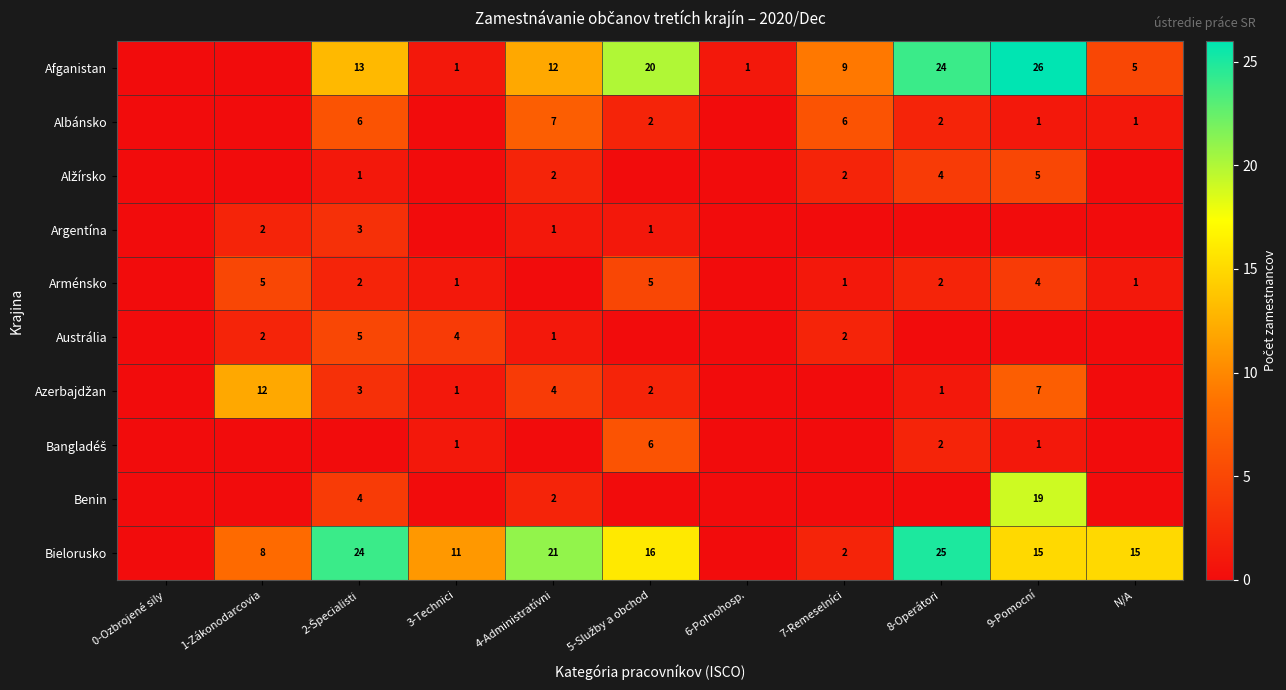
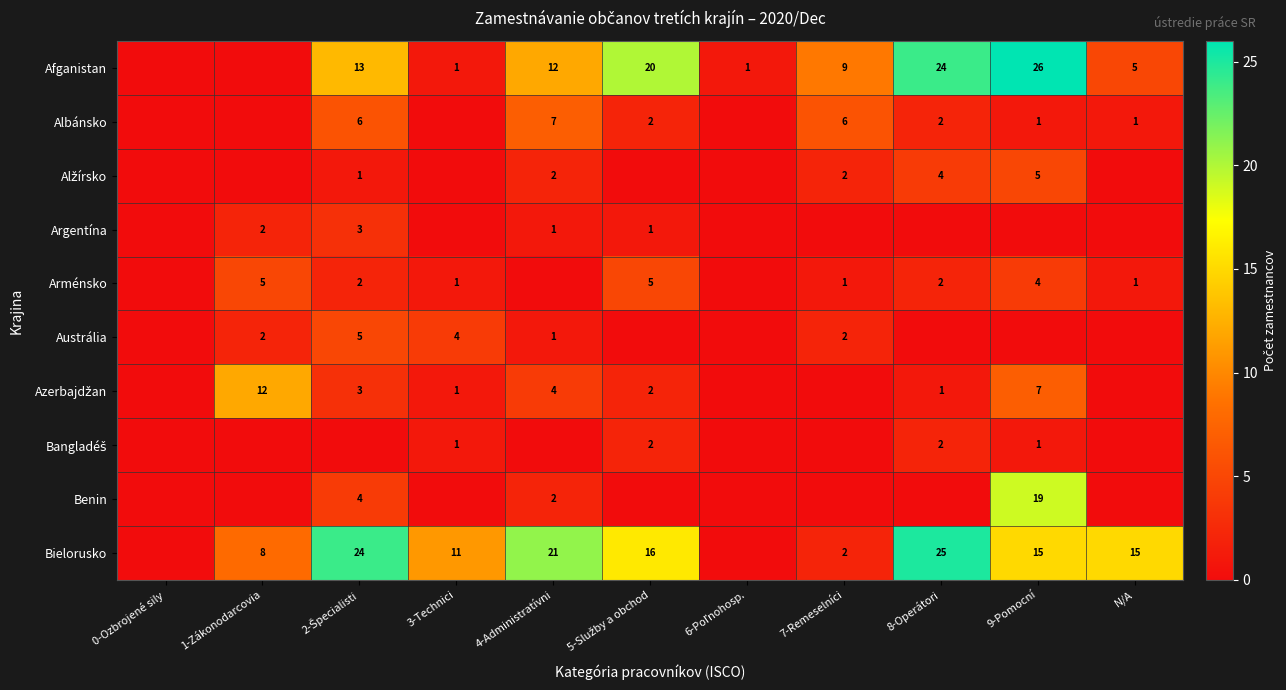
  {
    "Afganistan": {
      "2-Špecialisti": 13,
      "3-Technici": 1,
      "4-Administratívni": 12,
      "5-Služby a obchod": 20,
      "6-Poľnohosp.": 1,
      "7-Remeselníci": 9,
      "8-Operátori": 24,
      "9-Pomocní": 26,
      "N/A": 5
    },
    "Albánsko": {
      "2-Špecialisti": 6,
      "4-Administratívni": 7,
      "5-Služby a obchod": 2,
      "7-Remeselníci": 6,
      "8-Operátori": 2,
      "9-Pomocní": 1,
      "N/A": 1
    },
    "Alžírsko": {
      "2-Špecialisti": 1,
      "4-Administratívni": 2,
      "7-Remeselníci": 2,
      "8-Operátori": 4,
      "9-Pomocní": 5
    },
    "Argentína": {
      "1-Zákonodarcovia": 2,
      "2-Špecialisti": 3,
      "4-Administratívni": 1,
      "5-Služby a obchod": 1
    },
    "Arménsko": {
      "1-Zákonodarcovia": 5,
      "2-Špecialisti": 2,
      "3-Technici": 1,
      "5-Služby a obchod": 5,
      "7-Remeselníci": 1,
      "8-Operátori": 2,
      "9-Pomocní": 4,
      "N/A": 1
    },
    "Austrália": {
      "1-Zákonodarcovia": 2,
      "2-Špecialisti": 5,
      "3-Technici": 4,
      "4-Administratívni": 1,
      "7-Remeselníci": 2
    },
    "Azerbajdžan": {
      "1-Zákonodarcovia": 12,
      "2-Špecialisti": 3,
      "3-Technici": 1,
      "4-Administratívni": 4,
      "5-Služby a obchod": 2,
      "8-Operátori": 1,
      "9-Pomocní": 7
    },
    "Bangladéš": {
      "3-Technici": 1,
-     "5-Služby a obchod": 6,
+     "5-Služby a obchod": 2,
      "8-Operátori": 2,
      "9-Pomocní": 1
    },
    "Benin": {
      "2-Špecialisti": 4,
      "4-Administratívni": 2,
      "9-Pomocní": 19
    },
    "Bielorusko": {
      "1-Zákonodarcovia": 8,
      "2-Špecialisti": 24,
      "3-Technici": 11,
      "4-Administratívni": 21,
      "5-Služby a obchod": 16,
      "7-Remeselníci": 2,
      "8-Operátori": 25,
      "9-Pomocní": 15,
      "N/A": 15
    }
  }
